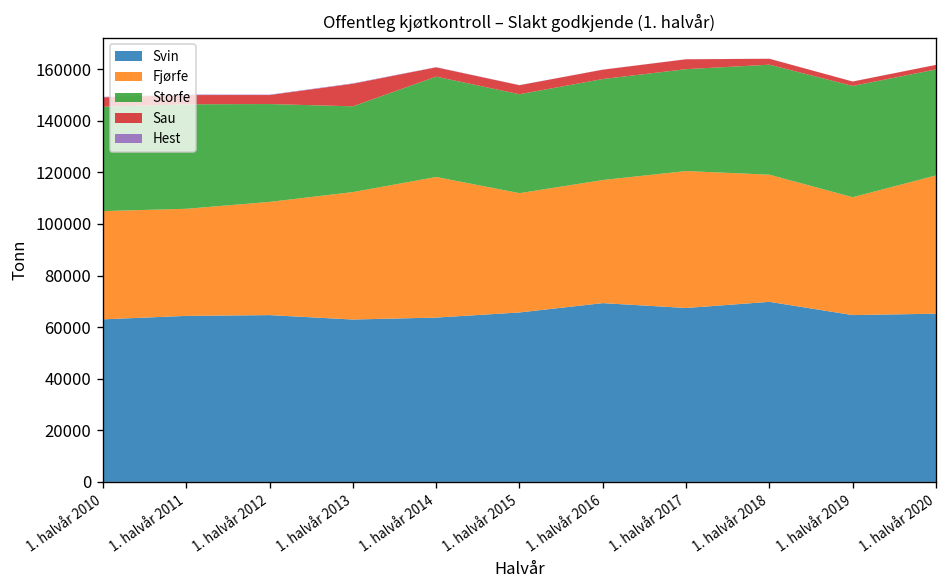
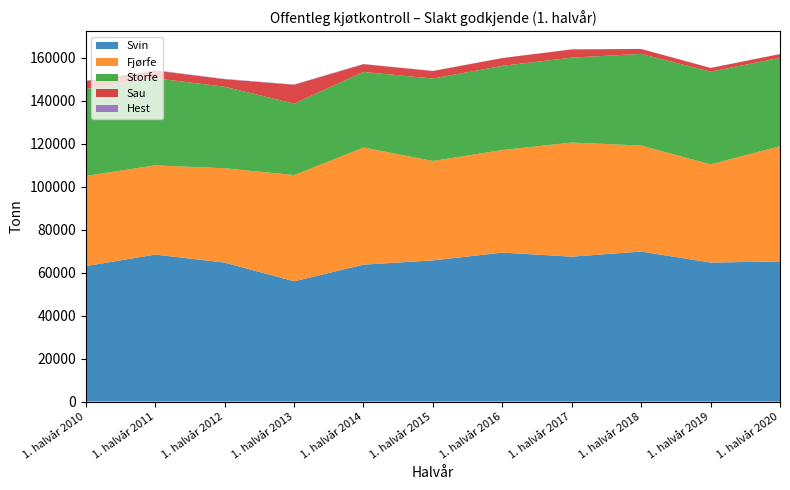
  {
    "Svin": {
      "1. halvår 2010": 63000,
-     "1. halvår 2011": 64000,
+     "1. halvår 2011": 68000,
      "1. halvår 2012": 65000,
-     "1. halvår 2013": 63000,
+     "1. halvår 2013": 56000,
      "1. halvår 2014": 64000,
      "1. halvår 2015": 66000,
      "1. halvår 2016": 69000,
      "1. halvår 2017": 67000,
      "1. halvår 2018": 70000,
      "1. halvår 2019": 65000,
      "1. halvår 2020": 65000
    },
    "Fjørfe": {
      "1. halvår 2010": 42000,
      "1. halvår 2011": 42000,
      "1. halvår 2012": 44000,
      "1. halvår 2013": 49000,
      "1. halvår 2014": 55000,
      "1. halvår 2015": 46000,
      "1. halvår 2016": 48000,
      "1. halvår 2017": 53000,
      "1. halvår 2018": 49000,
      "1. halvår 2019": 46000,
      "1. halvår 2020": 54000
    },
    "Storfe": {
      "1. halvår 2010": 40000,
      "1. halvår 2012": 38000,
      "1. halvår 2013": 33000,
-     "1. halvår 2014": 39000,
+     "1. halvår 2014": 35000,
      "1. halvår 2015": 38000,
      "1. halvår 2016": 39000,
      "1. halvår 2017": 40000,
      "1. halvår 2018": 43000,
      "1. halvår 2019": 43000,
      "1. halvår 2020": 41000
    }
  }
